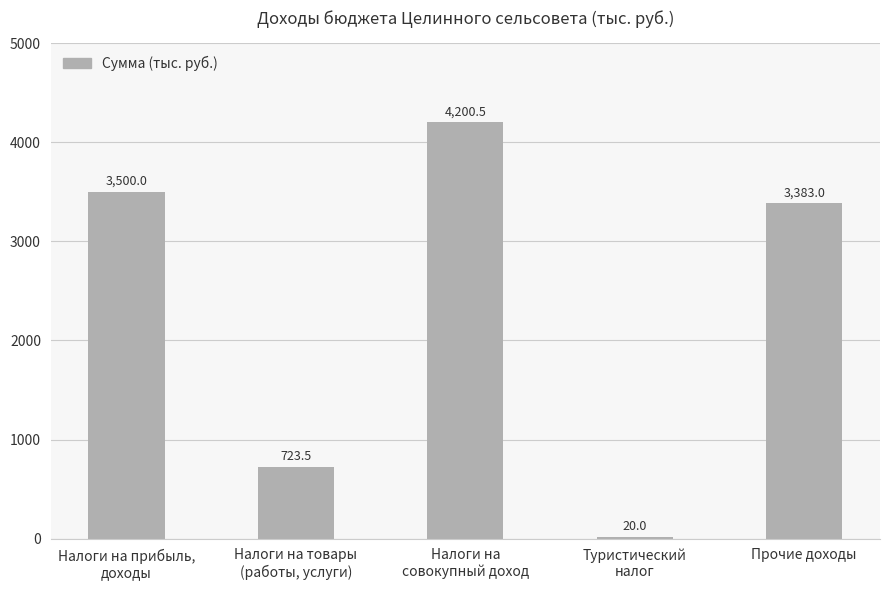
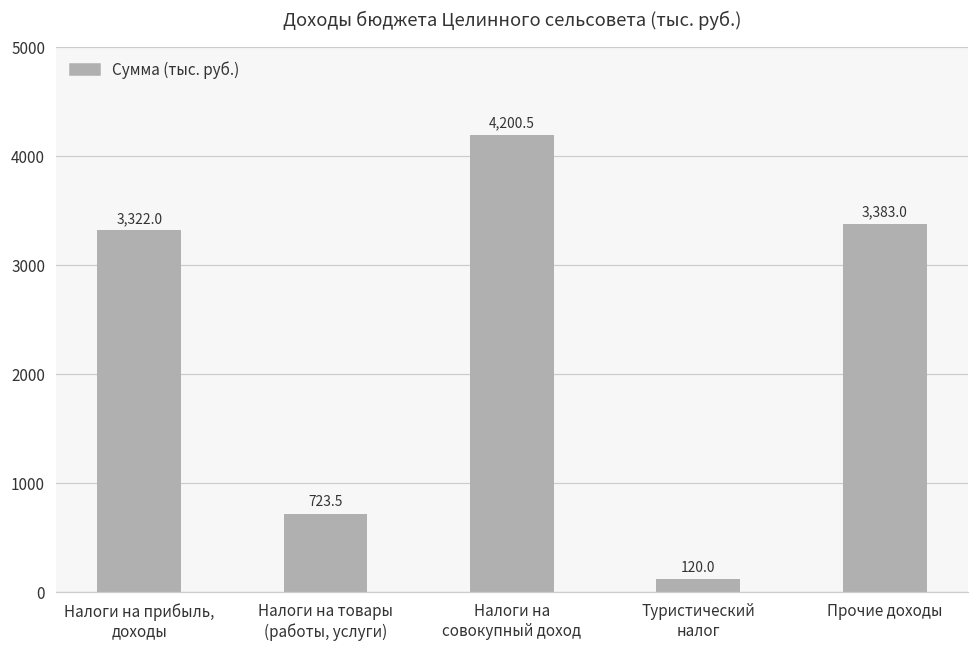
  {
-   "Налоги на прибыль, доходы": "3,500.0",
+   "Налоги на прибыль, доходы": "3,322.0",
    "Налоги на товары (работы, услуги)": "723.5",
    "Налоги на совокупный доход": "4,200.5",
-   "Туристический налог": "20.0",
+   "Туристический налог": "120.0",
    "Прочие доходы": "3,383.0"
  }
